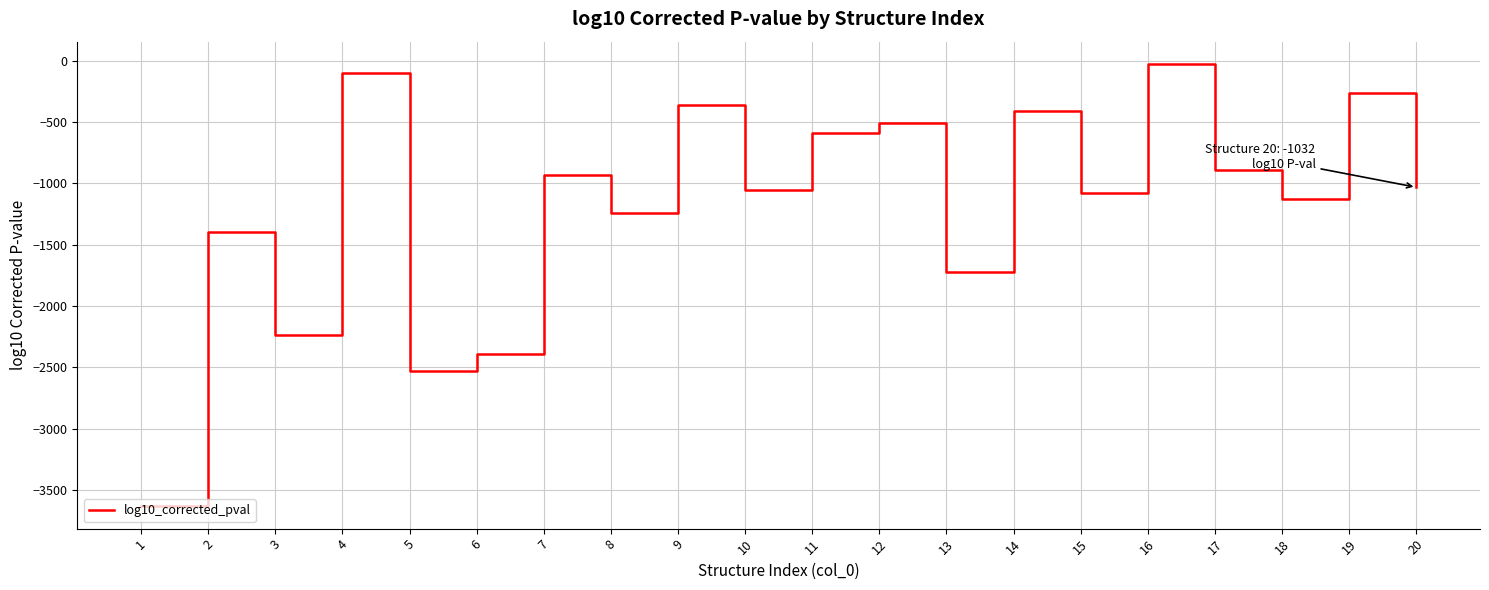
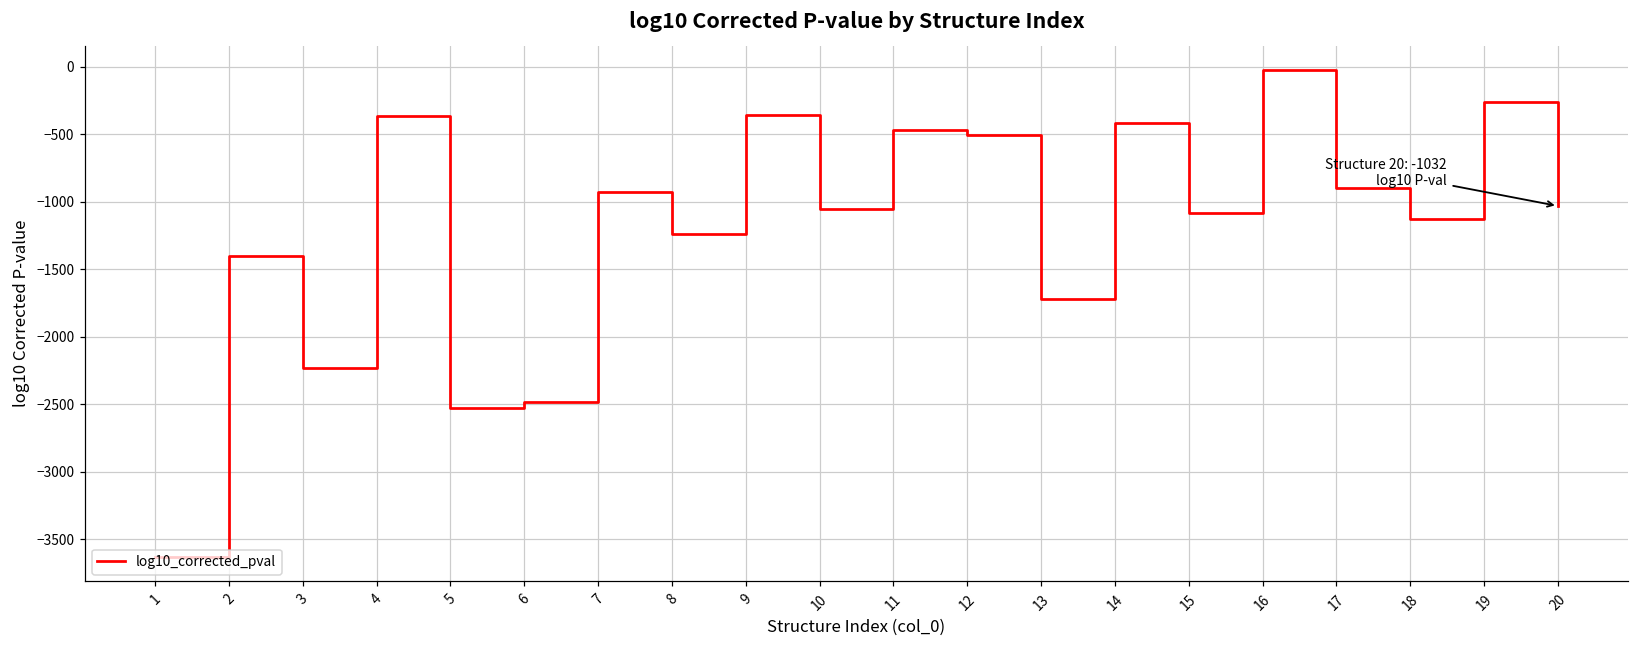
  {
    "2": -1400,
    "3": -2230,
-   "4": -100,
+   "4": -360,
    "5": -2530,
-   "6": -2390,
+   "6": -2480,
    "7": -930,
    "8": -1240,
    "9": -360,
    "10": -1050,
-   "11": -590,
+   "11": -470,
    "12": -510,
    "13": -1720,
    "14": -410,
    "15": -1080,
    "16": -30,
    "18": -1130,
    "19": -260,
    "20": -1030
  }
